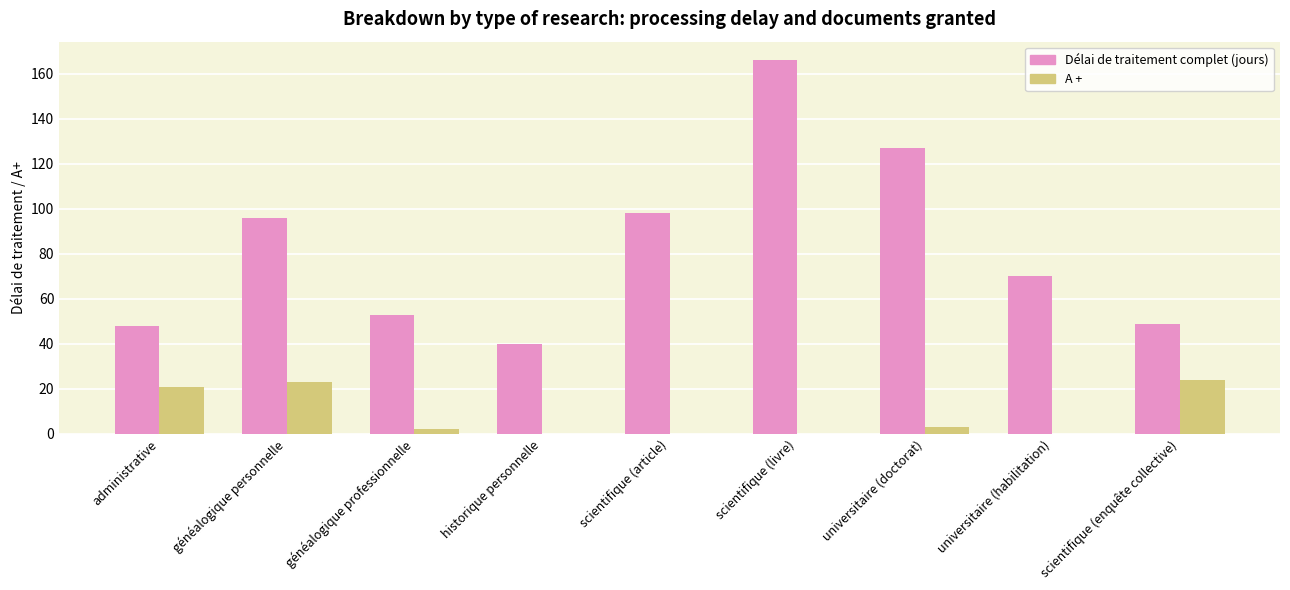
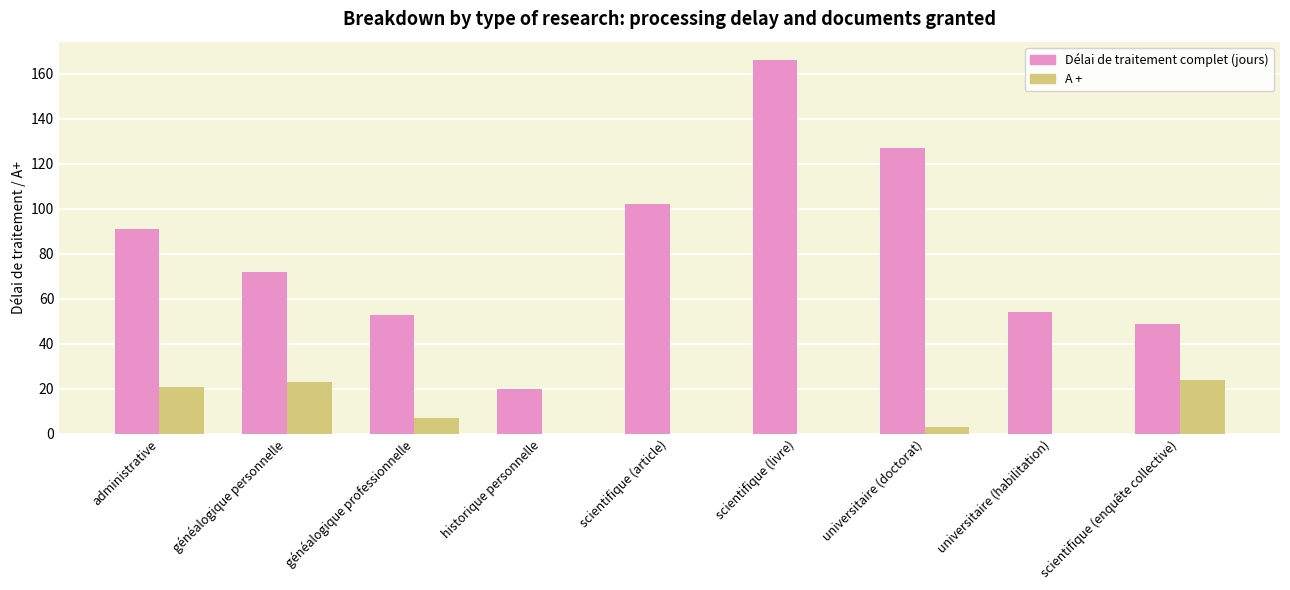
  {
    "Délai de traitement complet (jours)": {
-     "administrative": 48,
-     "généalogique personnelle": 96,
+     "administrative": 91,
+     "généalogique personnelle": 72,
      "généalogique professionnelle": 53,
-     "historique personnelle": 40,
-     "scientifique (article)": 98,
+     "historique personnelle": 20,
+     "scientifique (article)": 102,
      "scientifique (livre)": 166,
      "universitaire (doctorat)": 127,
-     "universitaire (habilitation)": 70,
+     "universitaire (habilitation)": 54,
      "scientifique (enquête collective)": 49
    },
    "A +": {
      "administrative": 21,
      "généalogique personnelle": 23,
-     "généalogique professionnelle": 2,
+     "généalogique professionnelle": 7,
      "historique personnelle": 0,
      "scientifique (article)": 0,
      "scientifique (livre)": 0,
      "universitaire (doctorat)": 3,
      "universitaire (habilitation)": 0,
      "scientifique (enquête collective)": 24
    }
  }
